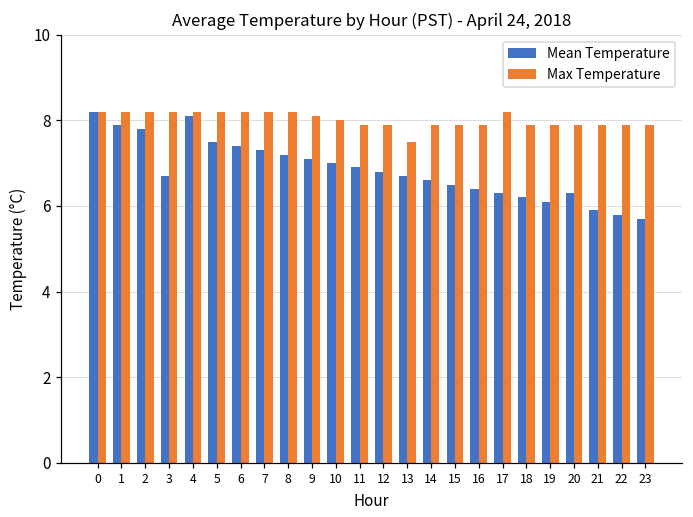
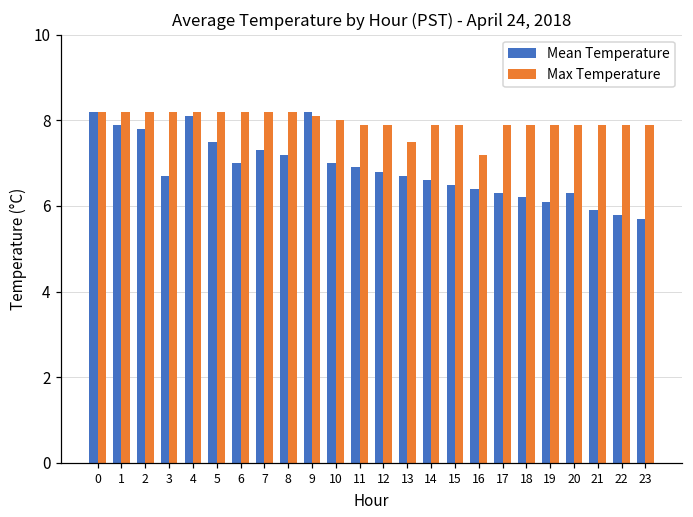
  {
    "Mean Temperature": {
      "0": 8.2,
      "1": 7.9,
      "2": 7.8,
      "3": 6.7,
      "4": 8.1,
      "5": 7.5,
-     "6": 7.4,
+     "6": 7.0,
      "7": 7.3,
      "8": 7.2,
-     "9": 7.1,
+     "9": 8.2,
      "10": 7.0,
      "11": 6.9,
      "12": 6.8,
      "13": 6.7,
      "14": 6.6,
      "15": 6.5,
      "16": 6.4,
      "17": 6.3,
      "18": 6.2,
      "19": 6.1,
      "20": 6.3,
      "21": 5.9,
      "22": 5.8,
      "23": 5.7
    },
    "Max Temperature": {
      "0": 8.2,
      "1": 8.2,
      "2": 8.2,
      "3": 8.2,
      "4": 8.2,
      "5": 8.2,
      "6": 8.2,
      "7": 8.2,
      "8": 8.2,
      "9": 8.1,
      "10": 8.0,
      "11": 7.9,
      "12": 7.9,
      "13": 7.5,
      "14": 7.9,
      "15": 7.9,
-     "16": 7.9,
-     "17": 8.2,
+     "16": 7.2,
+     "17": 7.9,
      "18": 7.9,
      "19": 7.9,
      "20": 7.9,
      "21": 7.9,
      "22": 7.9,
      "23": 7.9
    }
  }
